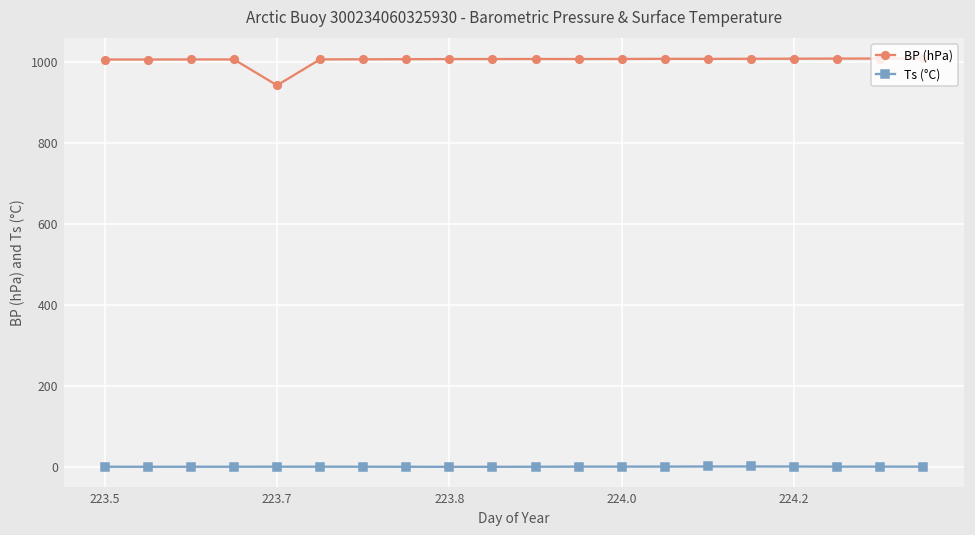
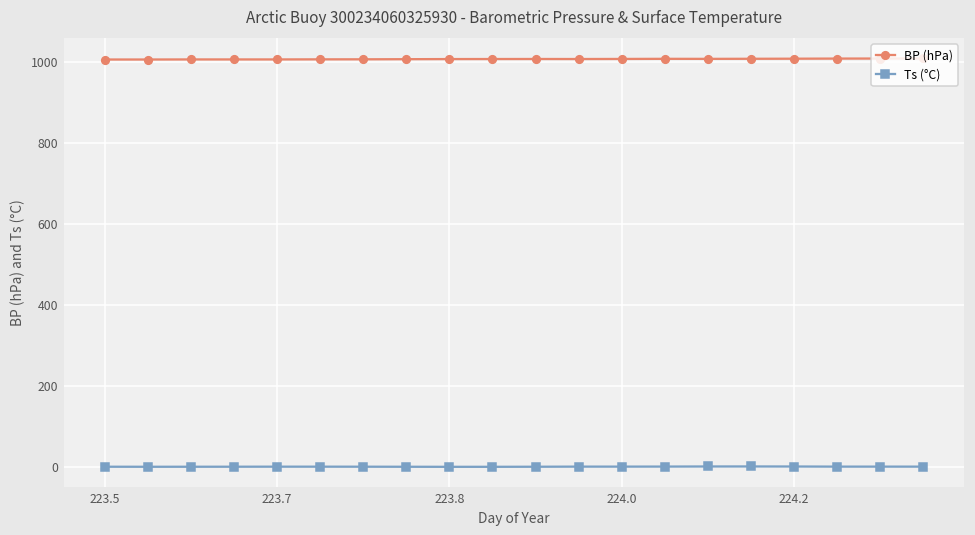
  {
    "BP (hPa)": {
      "223.5": 1010,
-     "223.7": 940,
+     "223.7": 1010,
      "223.8": 1010,
      "224.0": 1010,
      "224.2": 1010
    },
    "Ts (°C)": {
      "223.5": 0,
      "223.7": 0,
      "223.8": 0,
      "224.0": 0,
      "224.2": 0
    }
  }
